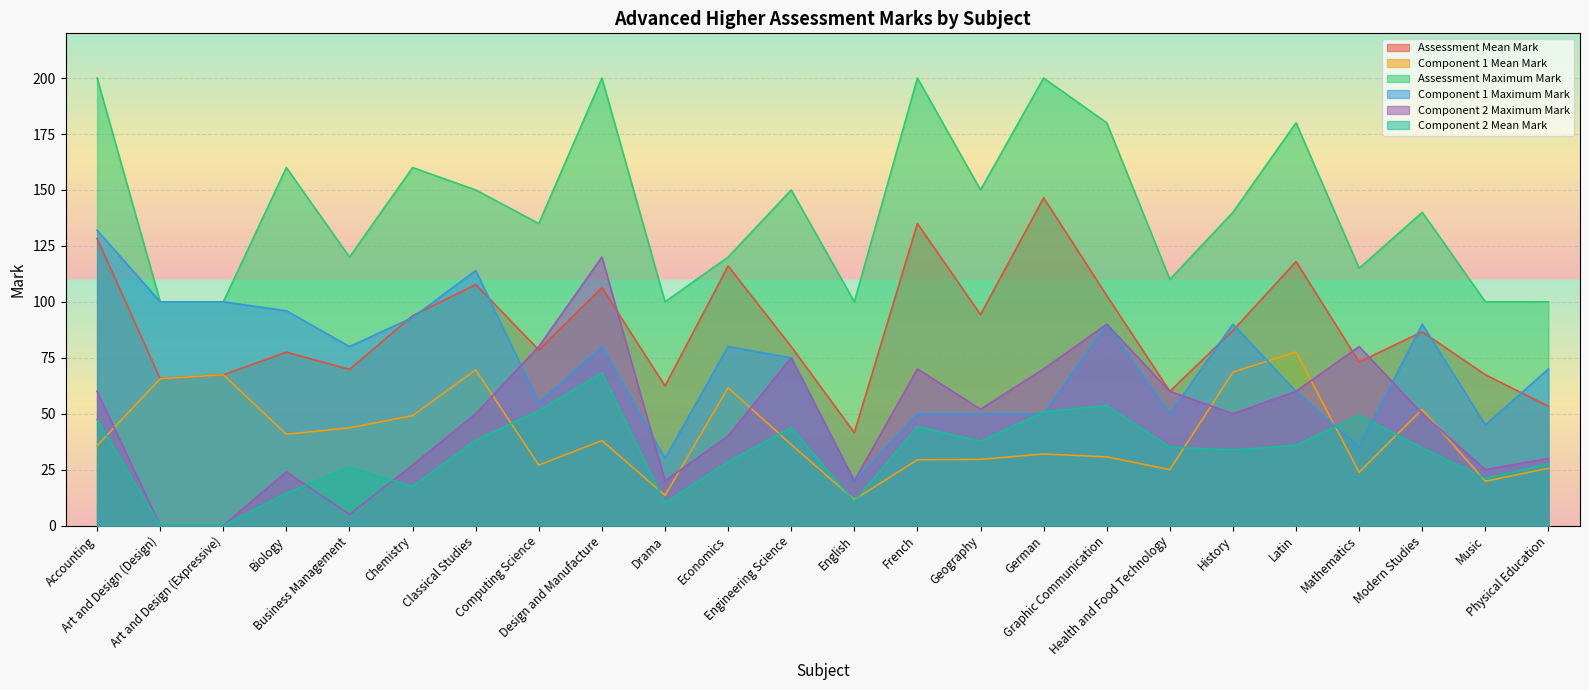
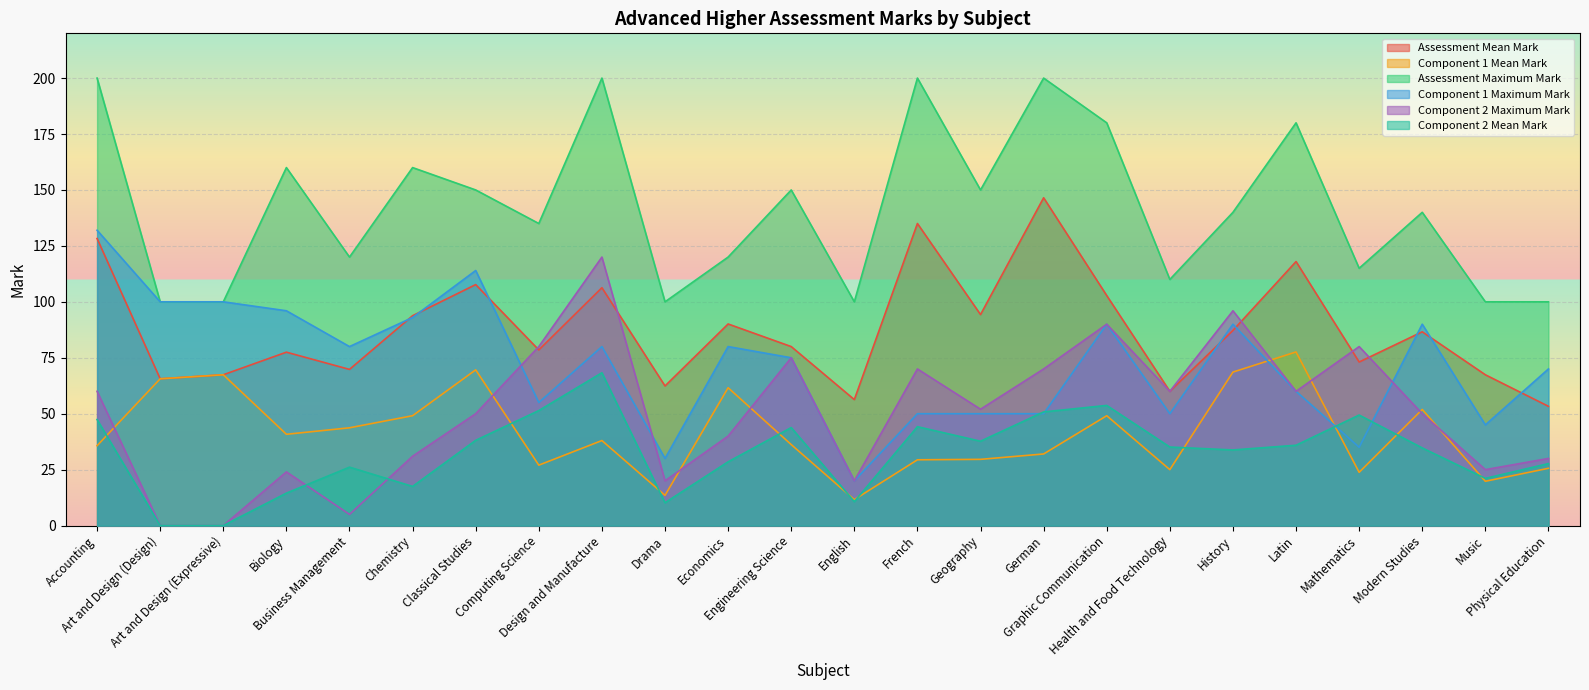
  {
    "Assessment Mean Mark": {
      "Accounting": 128,
      "Biology": 78,
      "Business Management": 70,
      "Classical Studies": 108,
      "Computing Science": 79,
      "Design and Manufacture": 106,
      "Drama": 62,
-     "Economics": 116,
+     "Economics": 90,
      "Engineering Science": 80,
-     "English": 42,
+     "English": 56,
      "French": 135,
      "Geography": 94,
      "German": 147,
      "Graphic Communication": 103,
      "History": 87,
      "Latin": 118,
      "Mathematics": 73,
      "Modern Studies": 87,
      "Music": 67,
      "Physical Education": 53
    },
    "Component 1 Mean Mark": {
      "Accounting": 36,
      "Biology": 41,
      "Business Management": 44,
      "Chemistry": 49,
      "Classical Studies": 70,
      "Computing Science": 27,
      "Design and Manufacture": 38,
      "Drama": 14,
      "Economics": 62,
      "Engineering Science": 36,
      "French": 29,
      "Geography": 30,
      "German": 32,
-     "Graphic Communication": 31,
+     "Graphic Communication": 49,
      "Health and Food Technology": 25,
      "History": 69,
      "Latin": 78,
      "Mathematics": 24,
      "Modern Studies": 52,
      "Music": 20,
      "Physical Education": 26
    },
    "Component 1 Maximum Mark": {
      "Accounting": 132,
      "Biology": 96,
      "Business Management": 80,
      "Classical Studies": 114,
      "Computing Science": 55,
      "Design and Manufacture": 80,
      "Drama": 30,
      "Economics": 80,
      "French": 50,
      "Geography": 50,
      "Health and Food Technology": 50,
      "History": 90,
      "Mathematics": 35,
      "Modern Studies": 90,
      "Music": 45,
      "Physical Education": 70
    },
    "Component 2 Maximum Mark": {
      "Accounting": 60,
      "Biology": 24,
      "Business Management": 5,
-     "Chemistry": 27,
+     "Chemistry": 31,
      "Classical Studies": 50,
      "Computing Science": 80,
      "Design and Manufacture": 120,
      "Drama": 20,
      "Economics": 40,
      "French": 70,
      "Geography": 52,
      "German": 70,
-     "History": 50,
+     "History": 96,
      "Mathematics": 80,
      "Modern Studies": 50,
      "Music": 25,
      "Physical Education": 30
    }
  }
